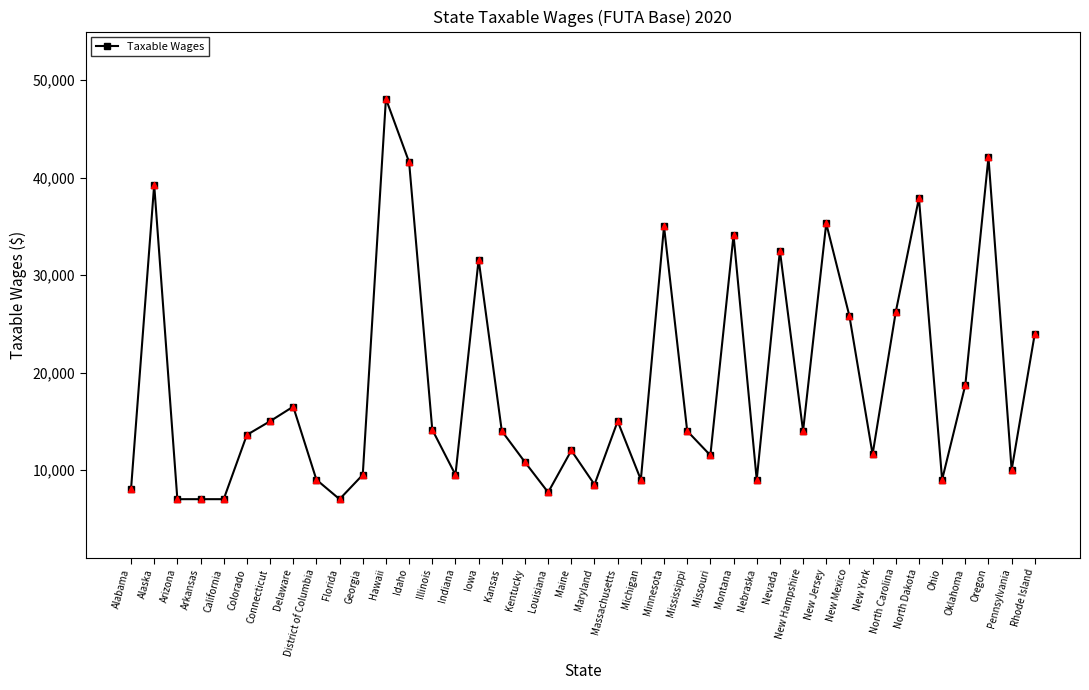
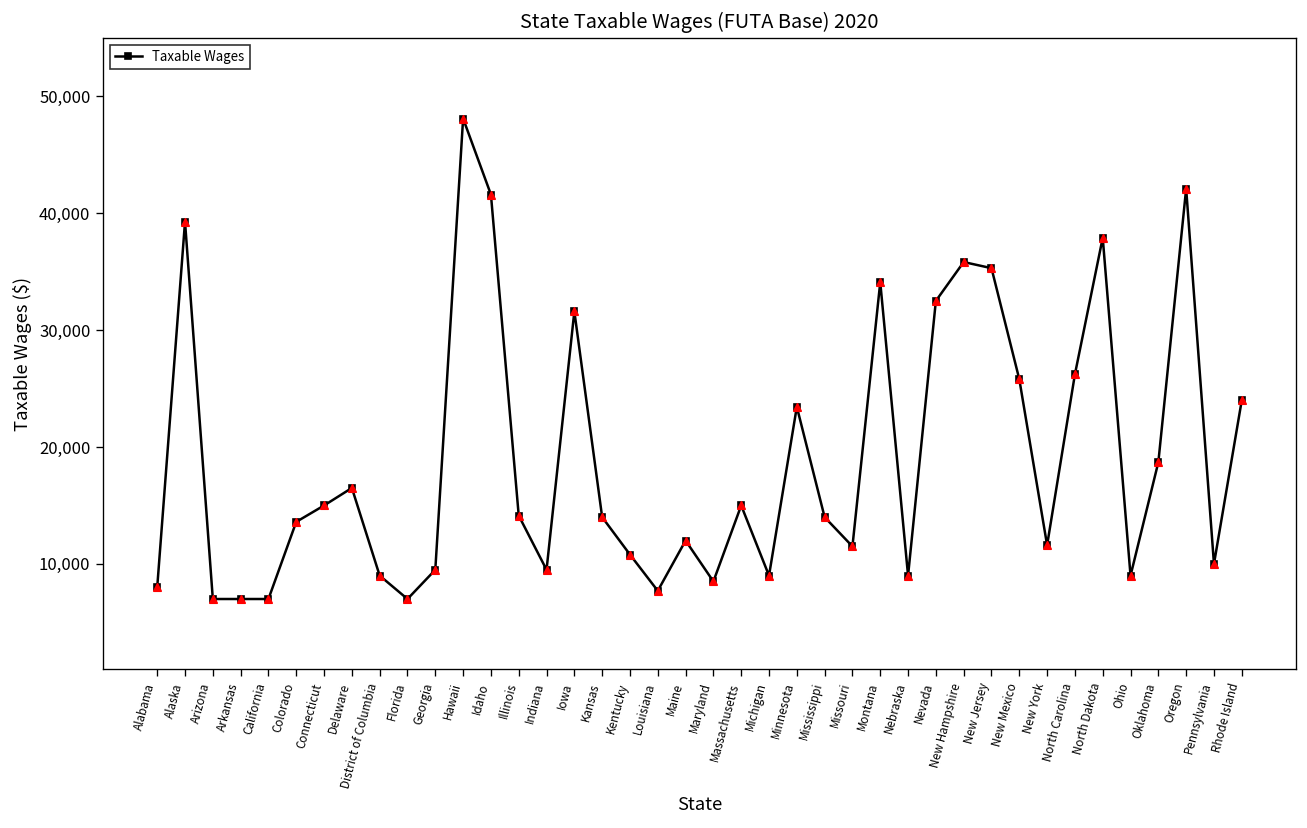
  {
    "Alabama": "8,000",
    "Alaska": "39,000",
    "Arizona": "7,000",
    "Arkansas": "7,000",
    "California": "7,000",
    "Colorado": "14,000",
    "Connecticut": "15,000",
    "Delaware": "17,000",
    "District of Columbia": "9,000",
    "Florida": "7,000",
    "Georgia": "10,000",
    "Hawaii": "48,000",
    "Idaho": "42,000",
    "Illinois": "14,000",
    "Indiana": "10,000",
    "Iowa": "32,000",
    "Kansas": "14,000",
    "Kentucky": "11,000",
    "Louisiana": "8,000",
    "Maine": "12,000",
    "Maryland": "9,000",
    "Massachusetts": "15,000",
    "Michigan": "9,000",
-   "Minnesota": "35,000",
+   "Minnesota": "23,000",
    "Mississippi": "14,000",
    "Missouri": "12,000",
    "Montana": "34,000",
    "Nebraska": "9,000",
    "Nevada": "33,000",
-   "New Hampshire": "14,000",
+   "New Hampshire": "36,000",
    "New Jersey": "35,000",
    "New Mexico": "26,000",
    "New York": "12,000",
    "North Carolina": "26,000",
    "North Dakota": "38,000",
    "Ohio": "9,000",
    "Oklahoma": "19,000",
    "Oregon": "42,000",
    "Pennsylvania": "10,000",
    "Rhode Island": "24,000"
  }
